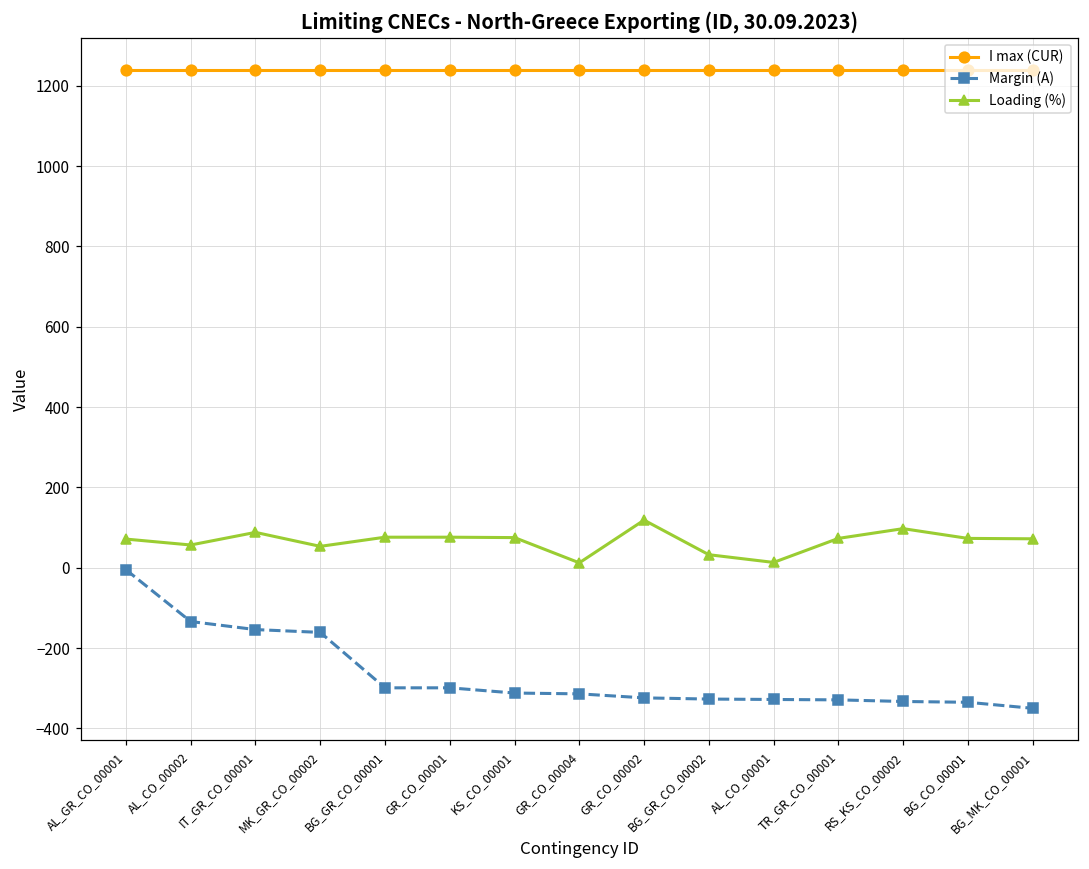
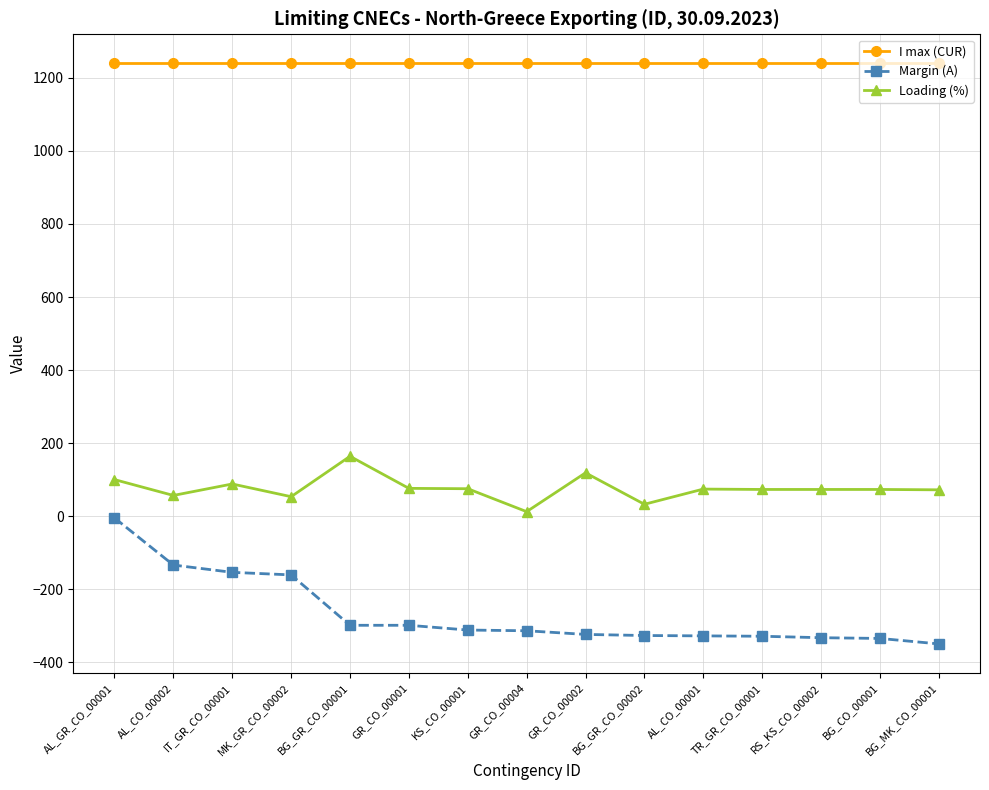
  {
    "I max (CUR)": {
      "AL_GR_CO_00001": 1240,
      "AL_CO_00002": 1240,
      "IT_GR_CO_00001": 1240,
      "MK_GR_CO_00002": 1240,
      "BG_GR_CO_00001": 1240,
      "GR_CO_00001": 1240,
      "KS_CO_00001": 1240,
      "GR_CO_00004": 1240,
      "GR_CO_00002": 1240,
      "BG_GR_CO_00002": 1240,
      "AL_CO_00001": 1240,
      "TR_GR_CO_00001": 1240,
      "RS_KS_CO_00002": 1240
    },
    "Margin (A)": {
      "AL_GR_CO_00001": -10,
      "AL_CO_00002": -130,
      "IT_GR_CO_00001": -150,
      "MK_GR_CO_00002": -160,
      "BG_GR_CO_00001": -300,
      "GR_CO_00001": -300,
      "KS_CO_00001": -310,
      "GR_CO_00004": -310,
      "GR_CO_00002": -320,
      "BG_GR_CO_00002": -330,
      "AL_CO_00001": -330,
      "TR_GR_CO_00001": -330,
      "RS_KS_CO_00002": -330,
      "BG_CO_00001": -340,
      "BG_MK_CO_00001": -350
    },
    "Loading (%)": {
-     "AL_GR_CO_00001": 70,
+     "AL_GR_CO_00001": 100,
      "AL_CO_00002": 60,
      "IT_GR_CO_00001": 90,
      "MK_GR_CO_00002": 50,
-     "BG_GR_CO_00001": 80,
+     "BG_GR_CO_00001": 160,
      "GR_CO_00001": 80,
      "KS_CO_00001": 80,
      "GR_CO_00004": 10,
      "GR_CO_00002": 120,
      "BG_GR_CO_00002": 30,
-     "AL_CO_00001": 10,
+     "AL_CO_00001": 70,
      "TR_GR_CO_00001": 70,
-     "RS_KS_CO_00002": 100,
+     "RS_KS_CO_00002": 70,
      "BG_CO_00001": 70,
      "BG_MK_CO_00001": 70
    }
  }
